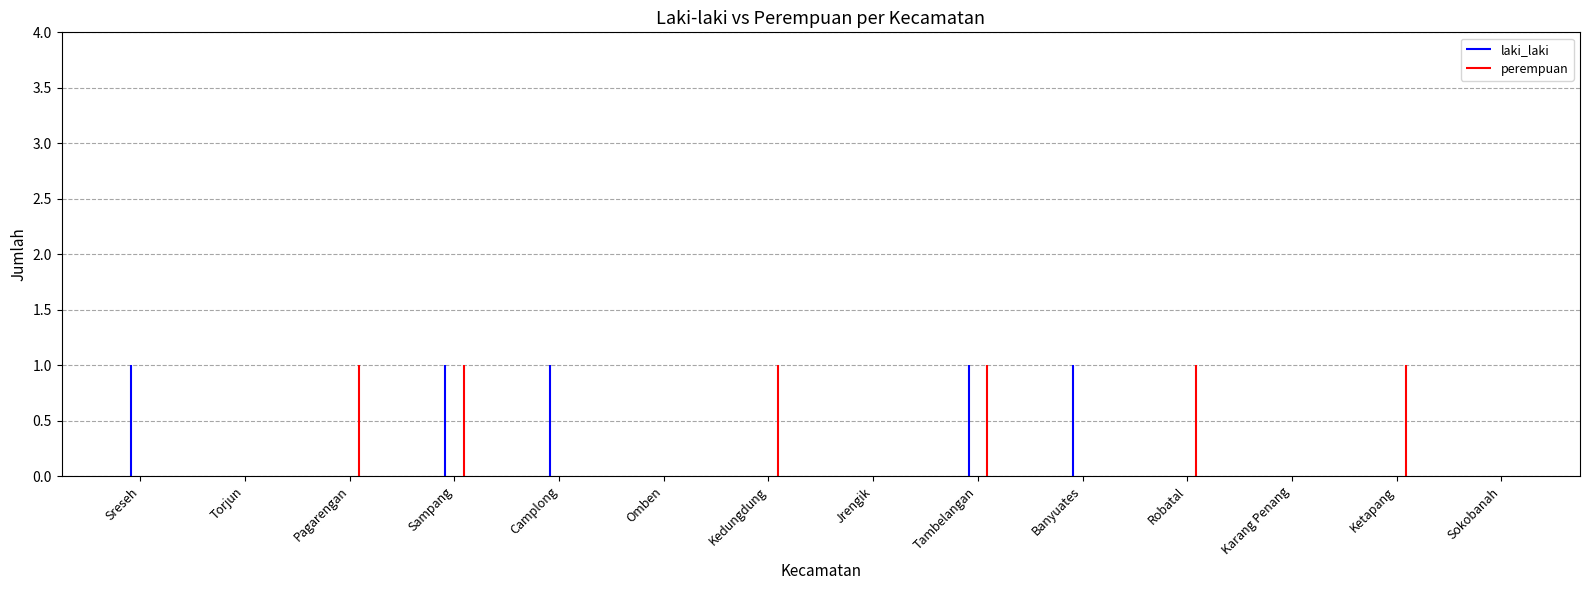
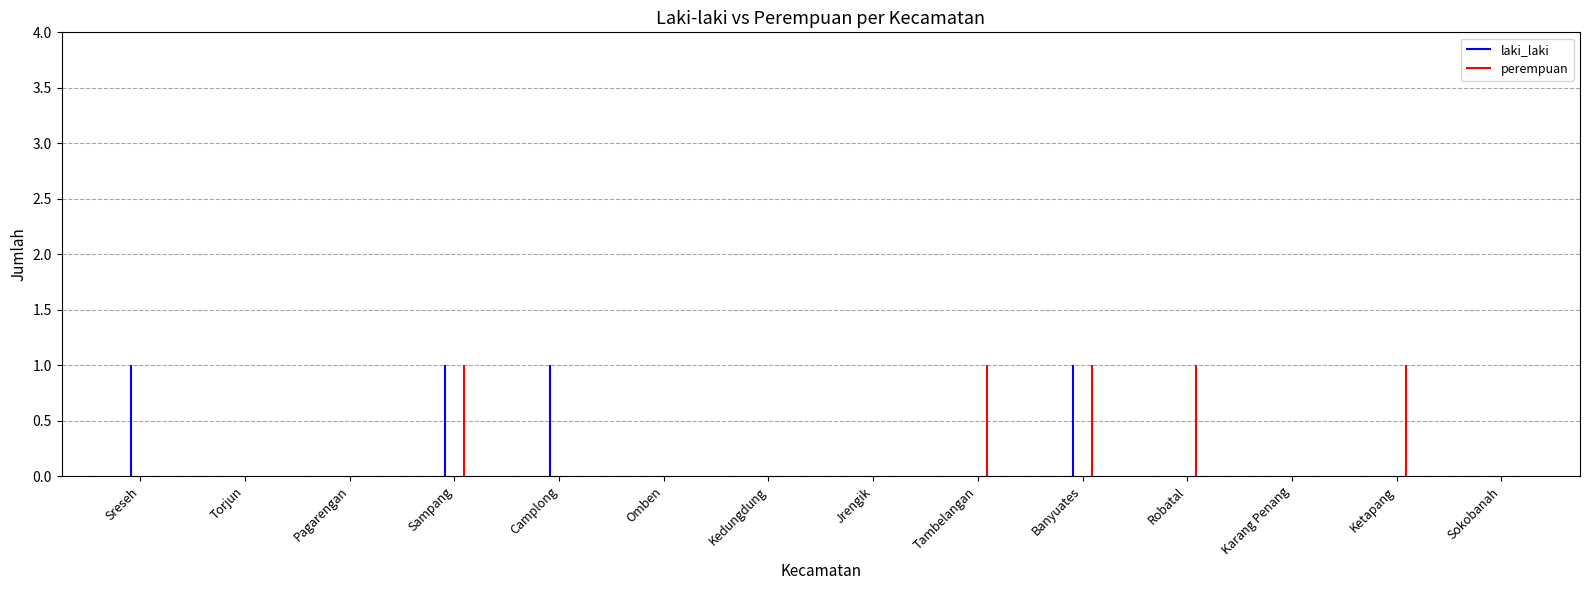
  {
    "laki_laki": {
      "Sreseh": 1,
      "Torjun": 0,
      "Pagarengan": 0,
      "Sampang": 1,
      "Camplong": 1,
      "Omben": 0,
      "Kedungdung": 0,
      "Jrengik": 0,
-     "Tambelangan": 1,
+     "Tambelangan": 0,
      "Banyuates": 1,
      "Robatal": 0,
      "Karang Penang": 0,
      "Ketapang": 0,
      "Sokobanah": 0
    },
    "perempuan": {
      "Sreseh": 0,
      "Torjun": 0,
-     "Pagarengan": 1,
+     "Pagarengan": 0,
      "Sampang": 1,
      "Camplong": 0,
      "Omben": 0,
-     "Kedungdung": 1,
+     "Kedungdung": 0,
      "Jrengik": 0,
      "Tambelangan": 1,
-     "Banyuates": 0,
+     "Banyuates": 1,
      "Robatal": 1,
      "Karang Penang": 0,
      "Ketapang": 1,
      "Sokobanah": 0
    }
  }
